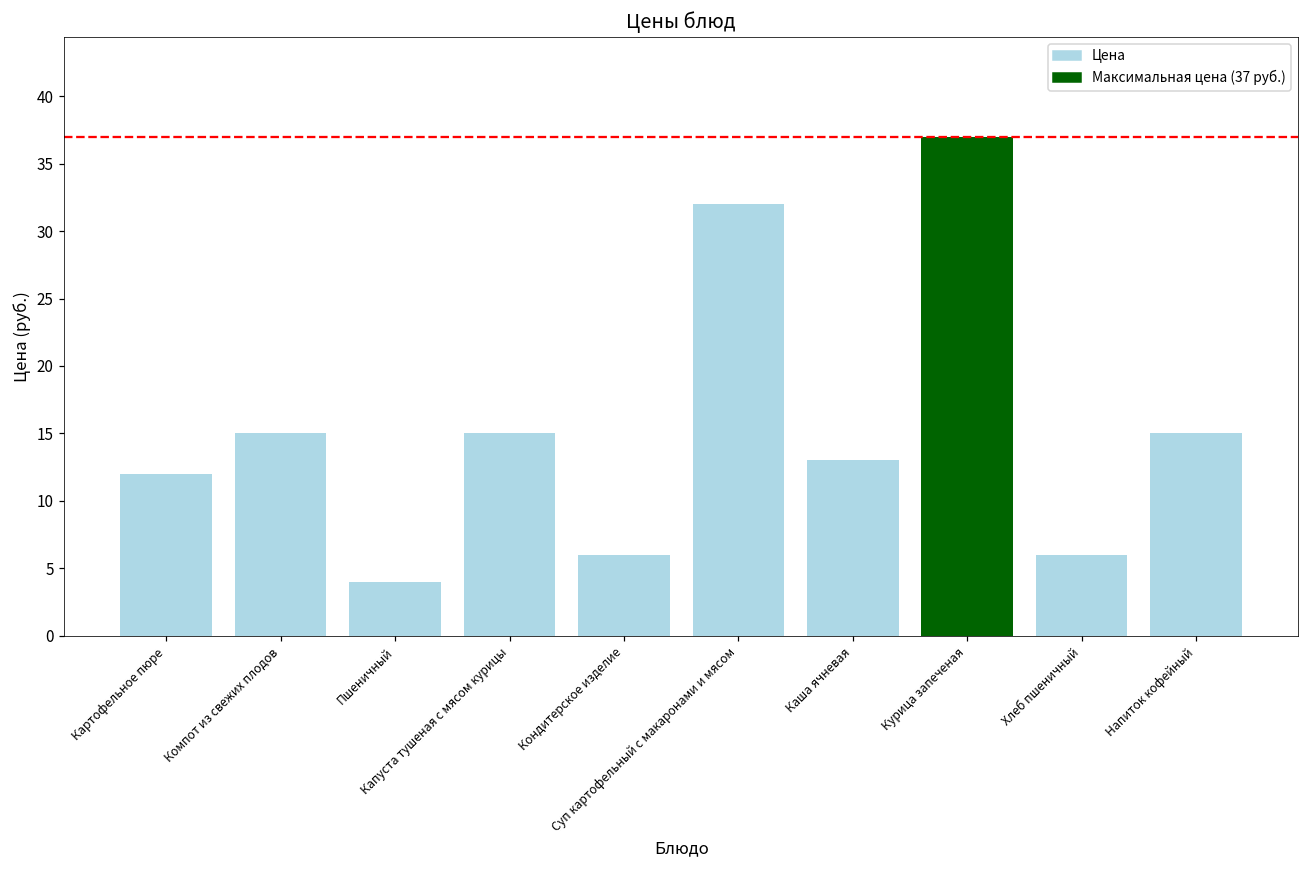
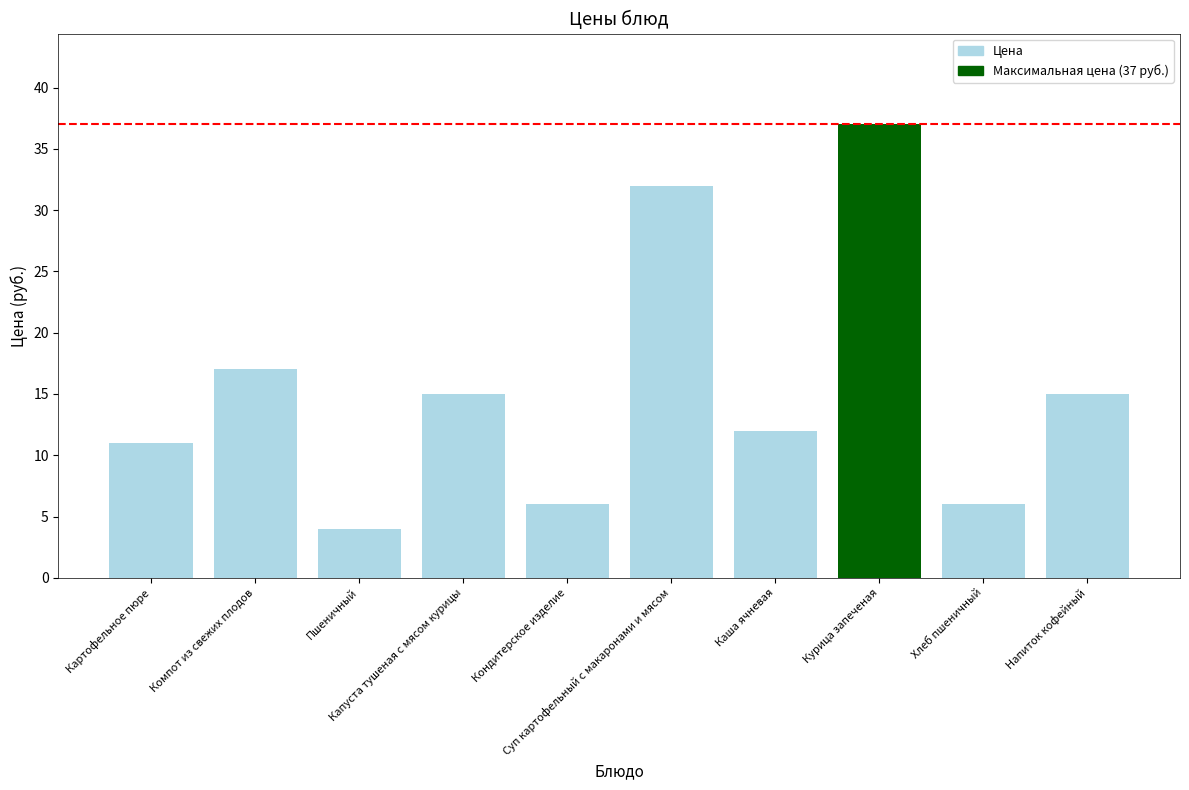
  {
-   "Картофельное пюре": 12,
-   "Компот из свежих плодов": 15,
+   "Картофельное пюре": 11,
+   "Компот из свежих плодов": 17,
    "Пшеничный": 4,
    "Капуста тушеная с мясом курицы": 15,
    "Кондитерское изделие": 6,
    "Суп картофельный с макаронами и мясом": 32,
-   "Каша ячневая": 13,
+   "Каша ячневая": 12,
    "Курица запеченая": 37,
    "Хлеб пшеничный": 6,
    "Напиток кофейный": 15
  }
